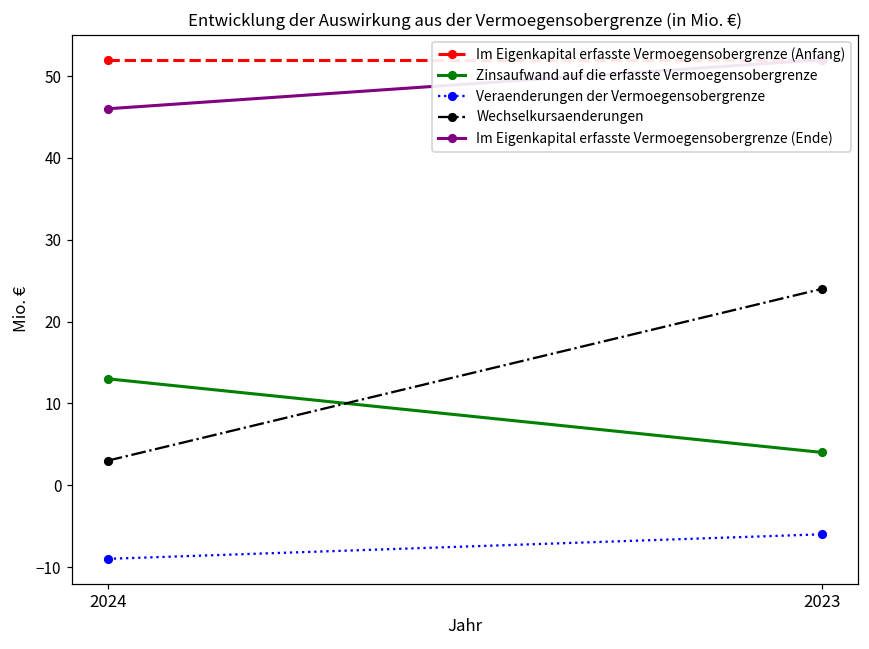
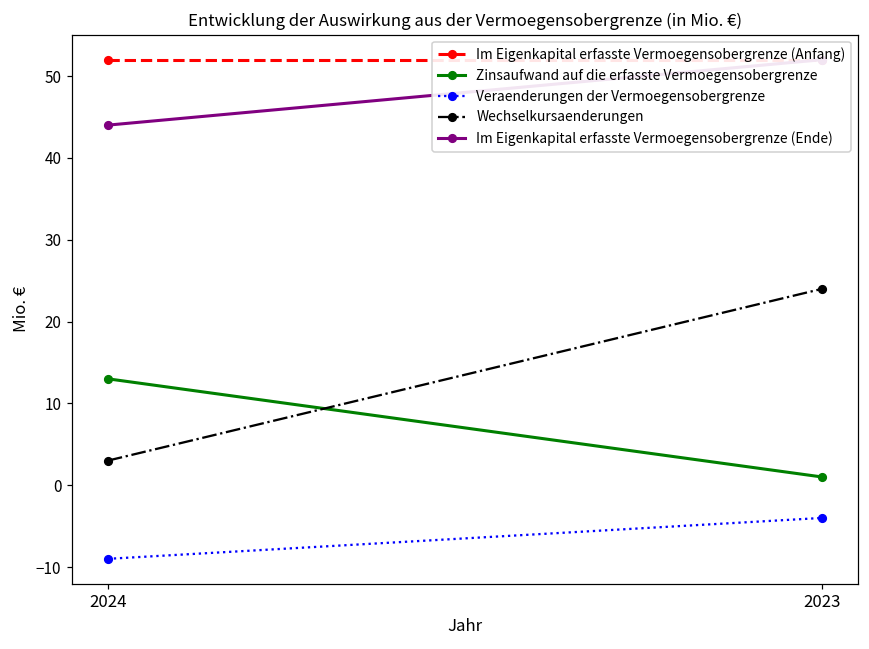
  {
    "Im Eigenkapital erfasste Vermoegensobergrenze (Anfang)": {
      "2024": 52
    },
    "Zinsaufwand auf die erfasste Vermoegensobergrenze": {
      "2024": 13,
-     "2023": 4
+     "2023": 1
    },
    "Veraenderungen der Vermoegensobergrenze": {
      "2024": -9,
-     "2023": -6
+     "2023": -4
    },
    "Wechselkursaenderungen": {
      "2024": 3,
      "2023": 24
    },
    "Im Eigenkapital erfasste Vermoegensobergrenze (Ende)": {
-     "2024": 46
+     "2024": 44
    }
  }
